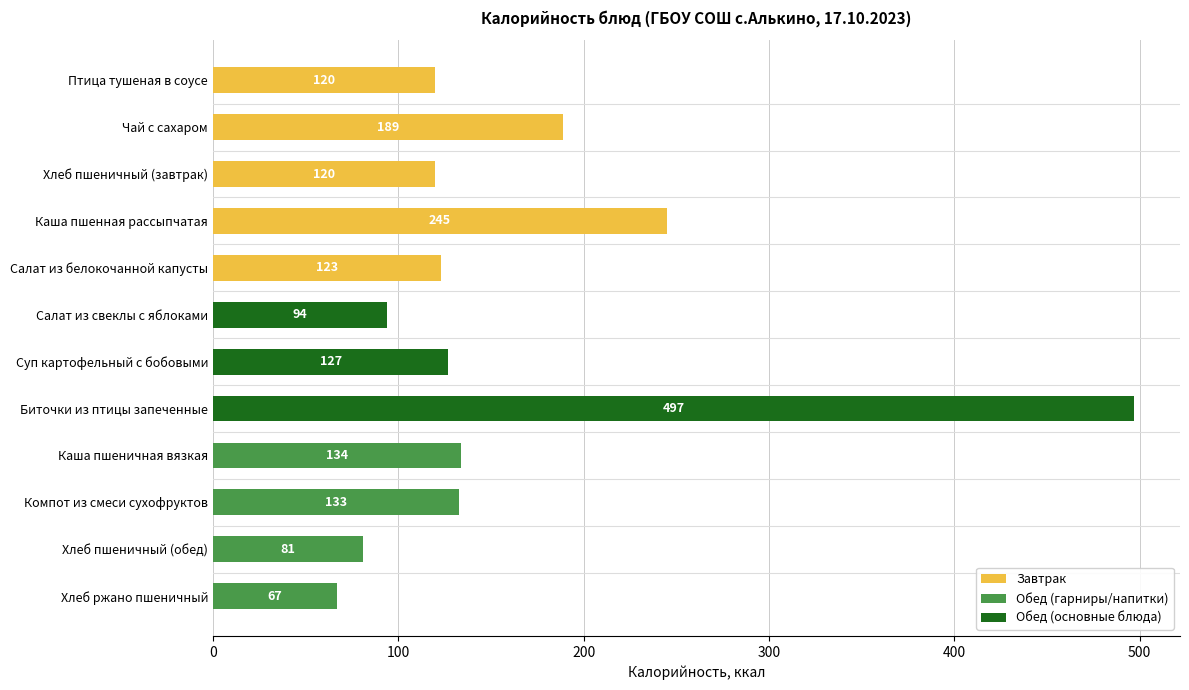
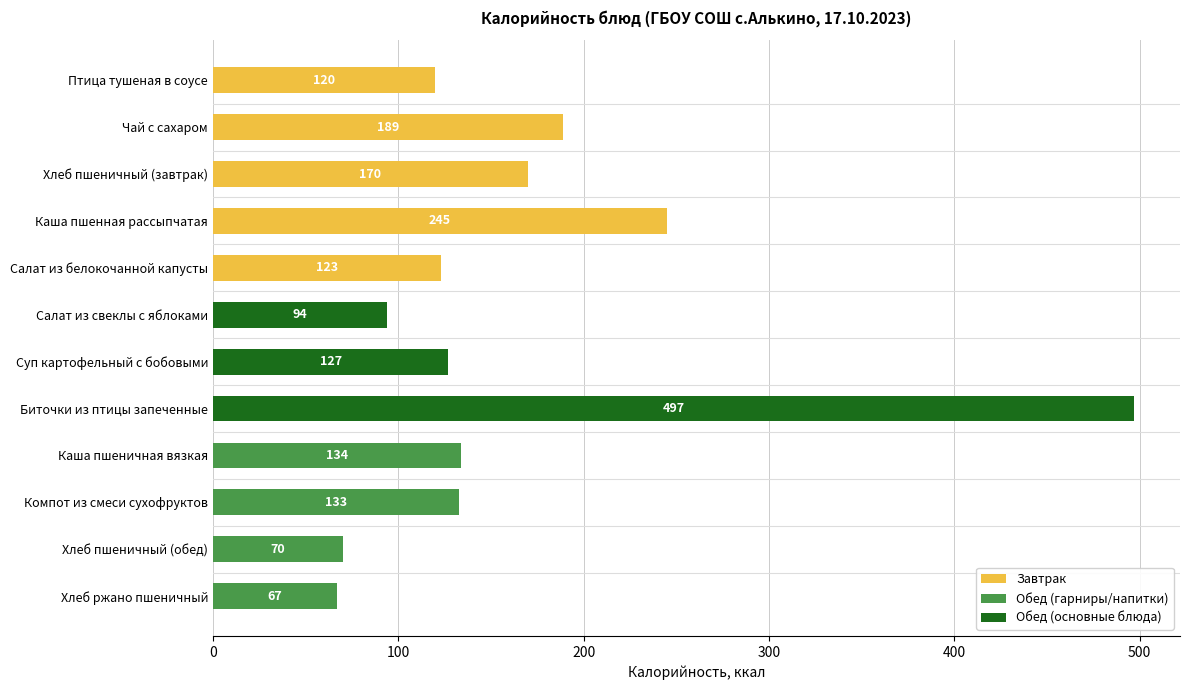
  {
    "Птица тушеная в соусе": 120,
    "Чай с сахаром": 189,
-   "Хлеб пшеничный (завтрак)": 120,
+   "Хлеб пшеничный (завтрак)": 170,
    "Каша пшенная рассыпчатая": 245,
    "Салат из белокочанной капусты": 123,
    "Салат из свеклы с яблоками": 94,
    "Суп картофельный с бобовыми": 127,
    "Биточки из птицы запеченные": 497,
    "Каша пшеничная вязкая": 134,
    "Компот из смеси сухофруктов": 133,
-   "Хлеб пшеничный (обед)": 81,
+   "Хлеб пшеничный (обед)": 70,
    "Хлеб ржано пшеничный": 67
  }
